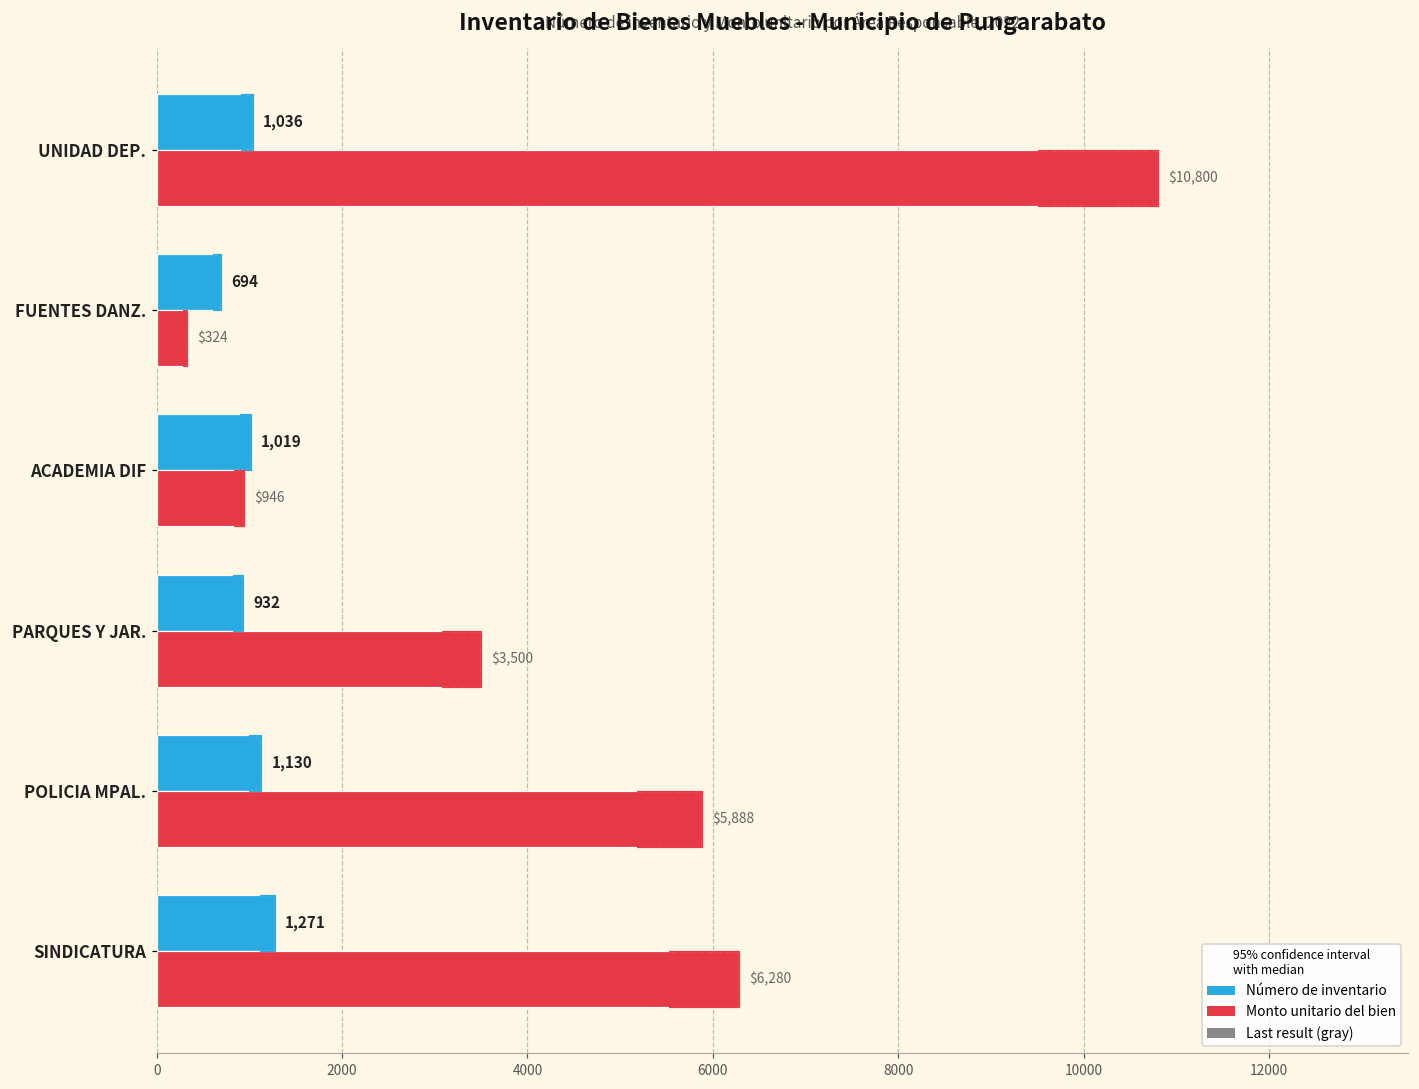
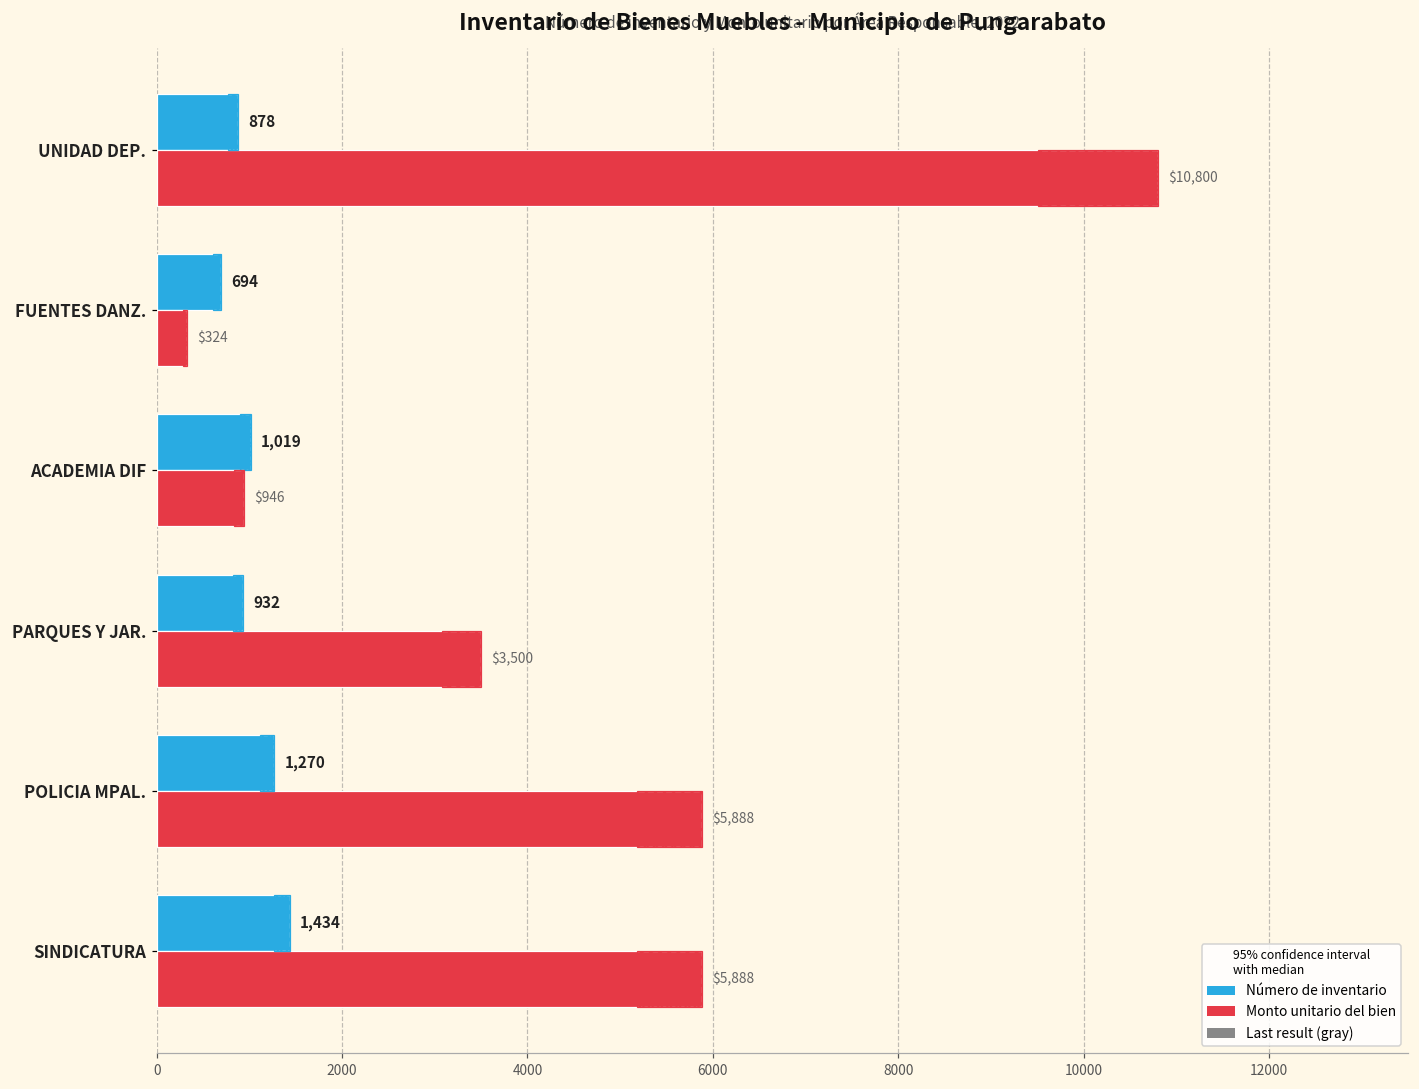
  {
    "Número de inventario": {
-     "UNIDAD DEP.": "1,036",
+     "UNIDAD DEP.": "878",
      "FUENTES DANZ.": "694",
      "ACADEMIA DIF": "1,019",
      "PARQUES Y JAR.": "932",
-     "POLICIA MPAL.": "1,130",
-     "SINDICATURA": "1,271"
+     "POLICIA MPAL.": "1,270",
+     "SINDICATURA": "1,434"
    },
    "Monto unitario del bien": {
      "UNIDAD DEP.": "$10,800",
      "FUENTES DANZ.": "$324",
      "ACADEMIA DIF": "$946",
      "PARQUES Y JAR.": "$3,500",
      "POLICIA MPAL.": "$5,888",
-     "SINDICATURA": "$6,280"
+     "SINDICATURA": "$5,888"
    }
  }
